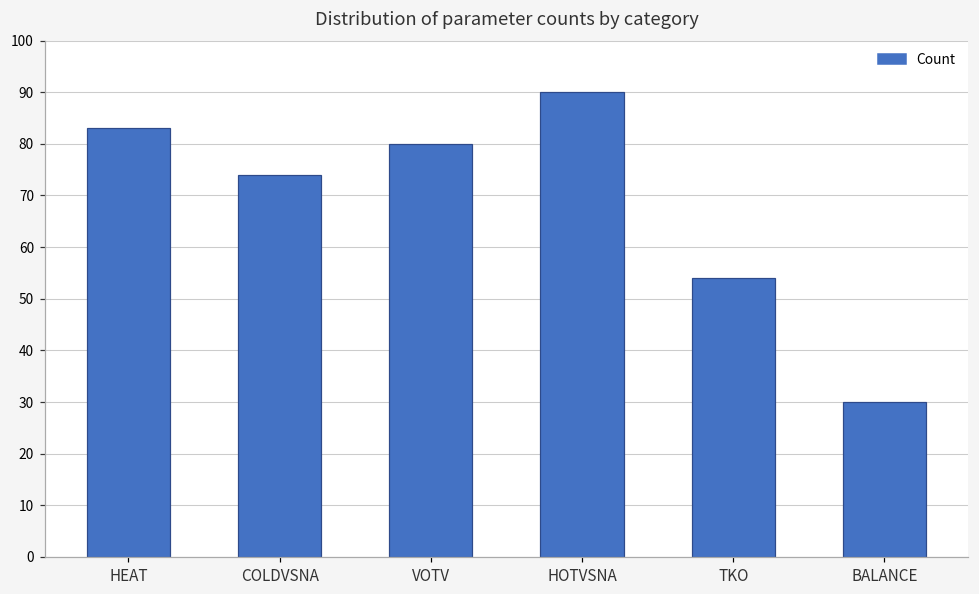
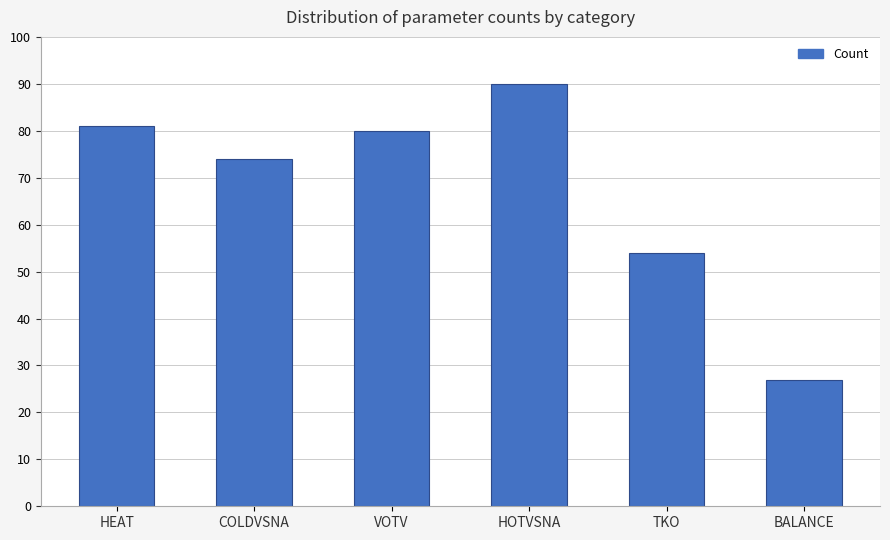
  {
-   "HEAT": 83,
+   "HEAT": 81,
    "COLDVSNA": 74,
    "VOTV": 80,
    "HOTVSNA": 90,
    "TKO": 54,
-   "BALANCE": 30
+   "BALANCE": 27
  }
